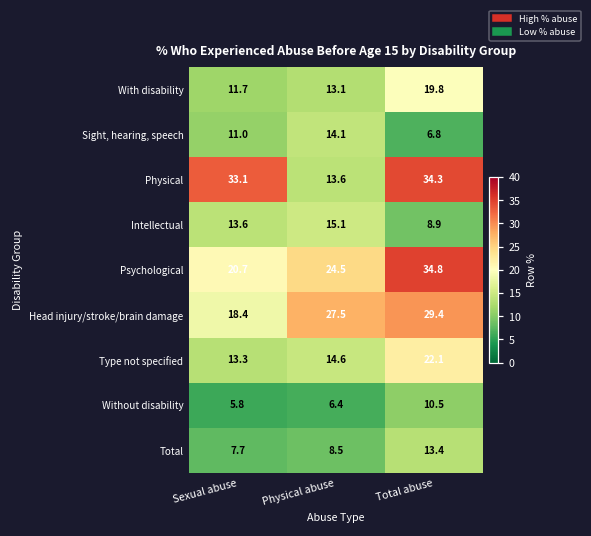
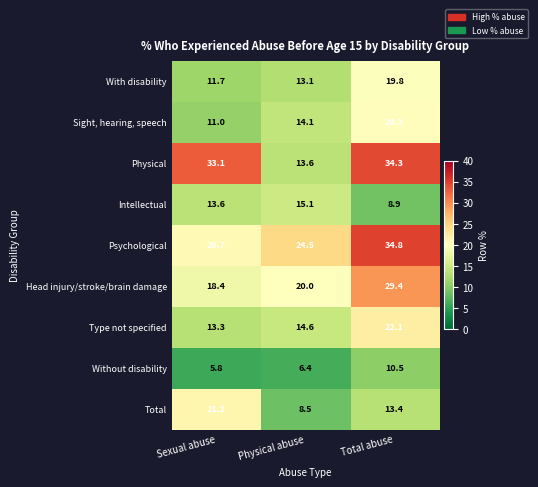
  {
    "With disability": {
      "Sexual abuse": 11.7,
      "Physical abuse": 13.1,
      "Total abuse": 19.8
    },
    "Sight, hearing, speech": {
      "Sexual abuse": 11.0,
      "Physical abuse": 14.1,
-     "Total abuse": 6.8
+     "Total abuse": 20.3
    },
    "Physical": {
      "Sexual abuse": 33.1,
      "Physical abuse": 13.6,
      "Total abuse": 34.3
    },
    "Intellectual": {
      "Sexual abuse": 13.6,
      "Physical abuse": 15.1,
      "Total abuse": 8.9
    },
    "Psychological": {
      "Sexual abuse": 20.7,
      "Physical abuse": 24.5,
      "Total abuse": 34.8
    },
    "Head injury/stroke/brain damage": {
      "Sexual abuse": 18.4,
-     "Physical abuse": 27.5,
+     "Physical abuse": 20.0,
      "Total abuse": 29.4
    },
    "Type not specified": {
      "Sexual abuse": 13.3,
      "Physical abuse": 14.6,
      "Total abuse": 22.1
    },
    "Without disability": {
      "Sexual abuse": 5.8,
      "Physical abuse": 6.4,
      "Total abuse": 10.5
    },
    "Total": {
-     "Sexual abuse": 7.7,
+     "Sexual abuse": 21.2,
      "Physical abuse": 8.5,
      "Total abuse": 13.4
    }
  }
